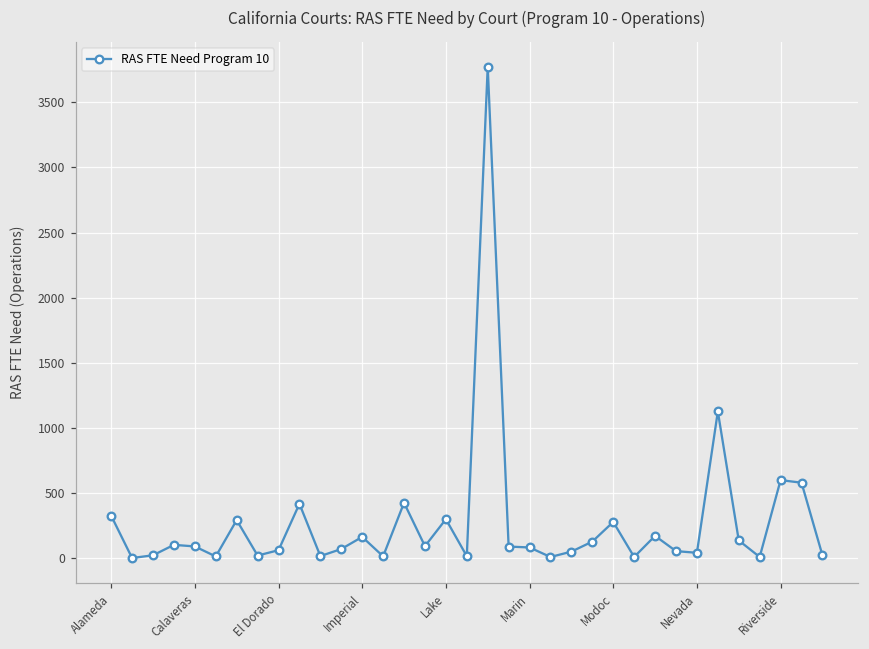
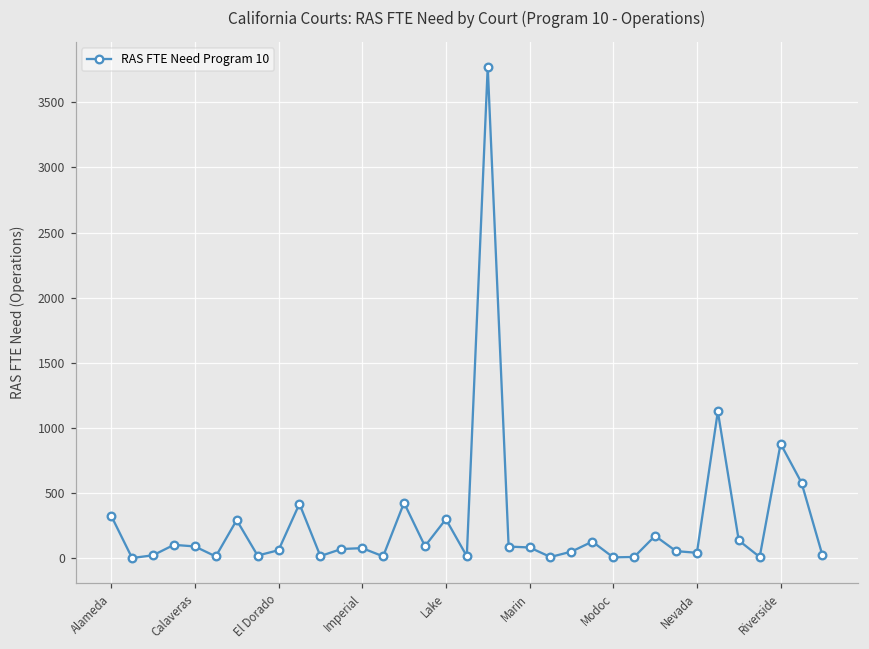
  {
    "Alameda": 330,
    "Calaveras": 90,
    "El Dorado": 60,
-   "Imperial": 160,
+   "Imperial": 80,
    "Lake": 300,
    "Marin": 80,
-   "Modoc": 280,
+   "Modoc": 10,
    "Nevada": 40,
-   "Riverside": 600
+   "Riverside": 880
  }
